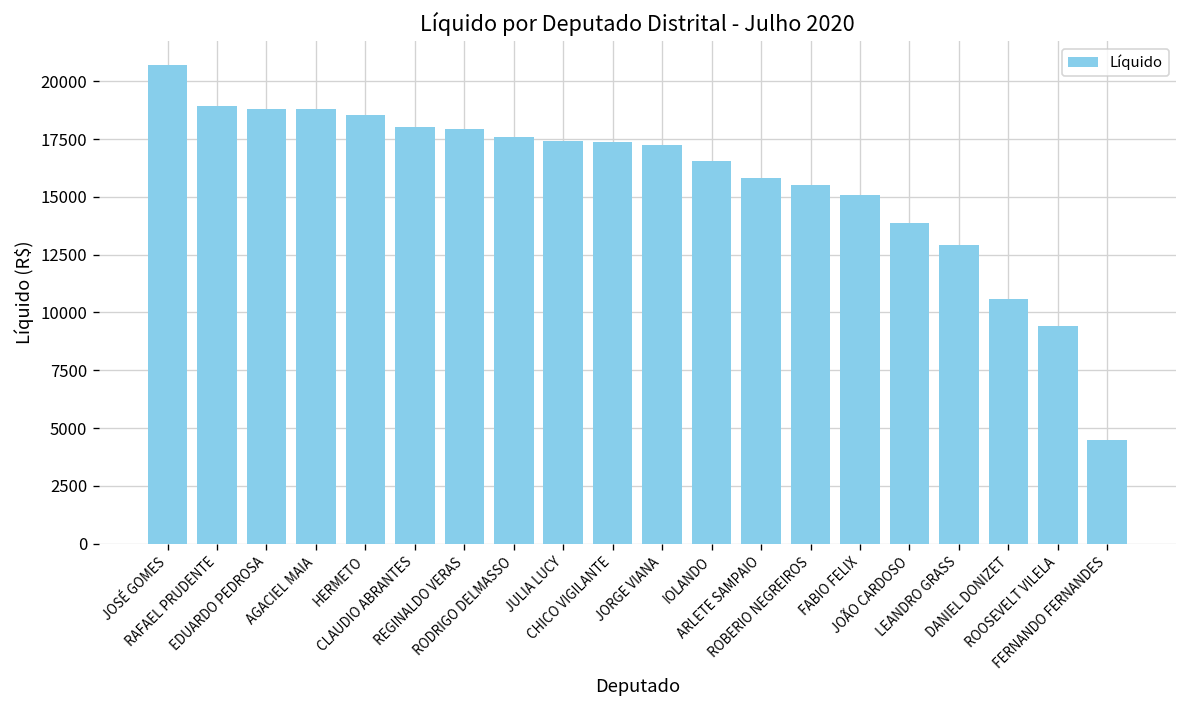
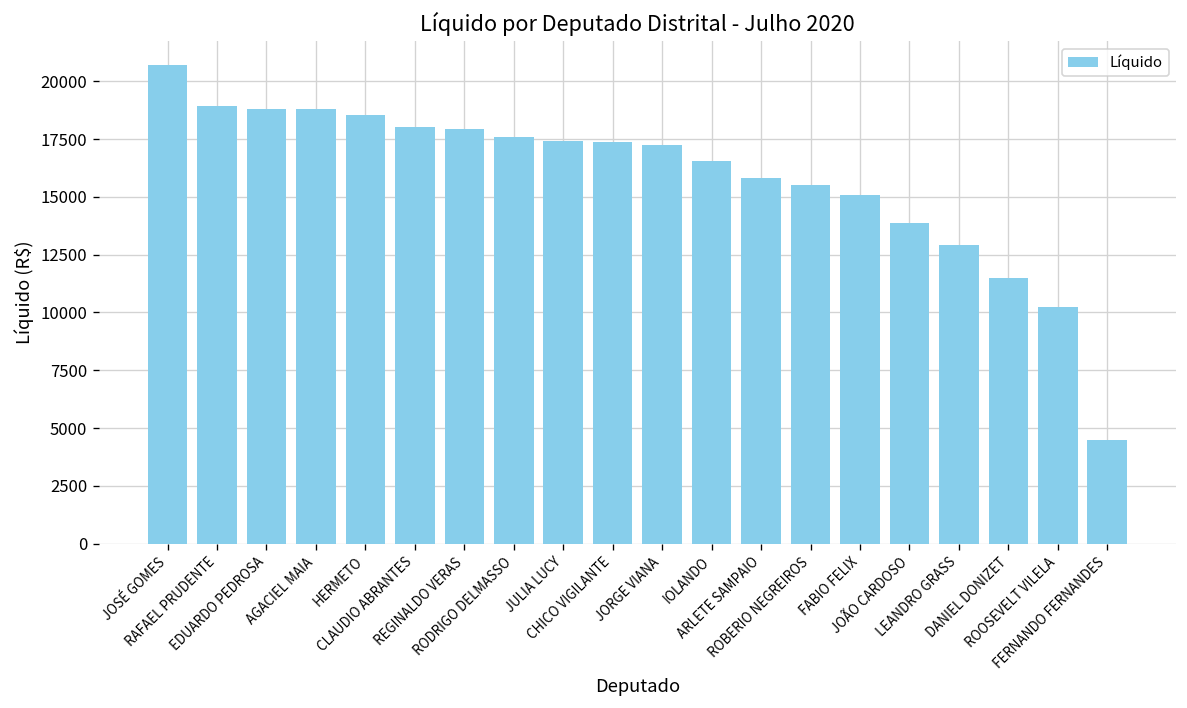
  {
    "JOSÉ GOMES": 20700,
    "RAFAEL PRUDENTE": 18900,
    "EDUARDO PEDROSA": 18800,
    "AGACIEL MAIA": 18800,
    "HERMETO": 18600,
    "CLAUDIO ABRANTES": 18000,
    "REGINALDO VERAS": 17900,
    "RODRIGO DELMASSO": 17600,
    "JULIA LUCY": 17400,
    "CHICO VIGILANTE": 17400,
    "JORGE VIANA": 17300,
    "IOLANDO": 16600,
    "ARLETE SAMPAIO": 15800,
    "ROBERIO NEGREIROS": 15500,
    "FABIO FELIX": 15100,
    "JOÃO CARDOSO": 13900,
    "LEANDRO GRASS": 12900,
-   "DANIEL DONIZET": 10600,
-   "ROOSEVELT VILELA": 9400,
+   "DANIEL DONIZET": 11500,
+   "ROOSEVELT VILELA": 10200,
    "FERNANDO FERNANDES": 4500
  }
